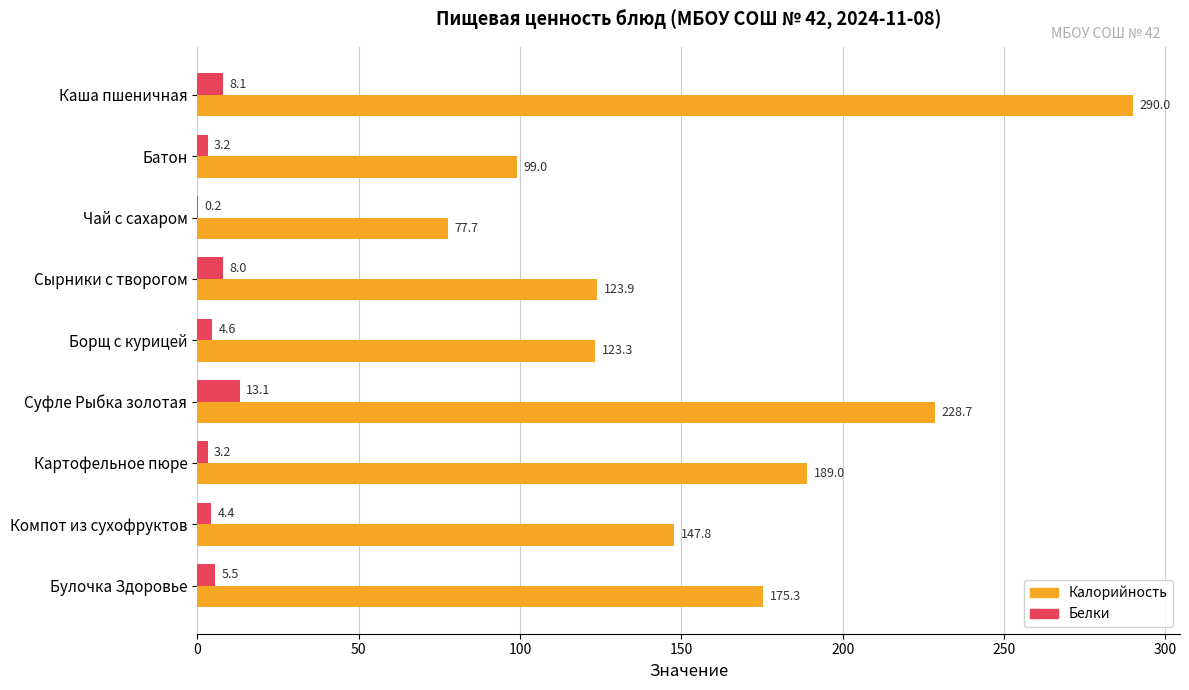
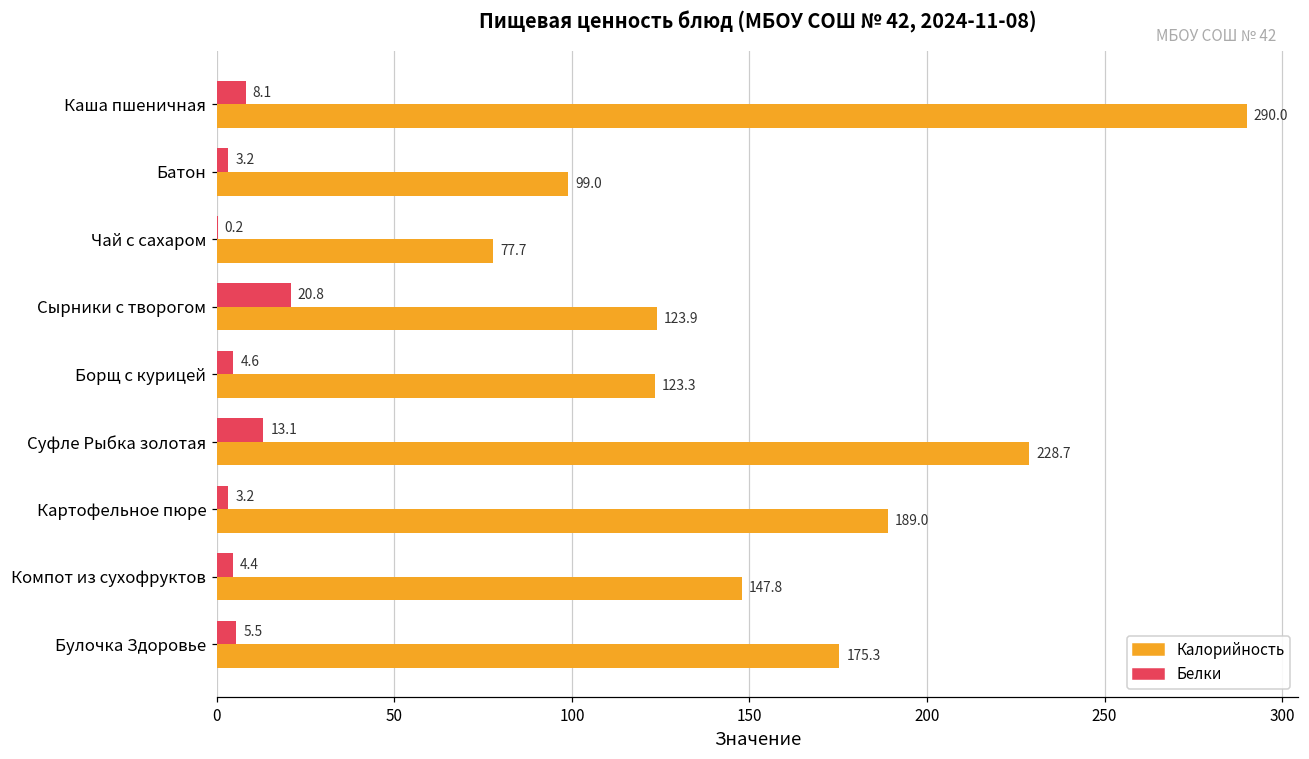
  {
    "Калорийность": {
      "Каша пшеничная": 290.0,
      "Батон": 99.0,
      "Чай с сахаром": 77.7,
      "Сырники с творогом": 123.9,
      "Борщ с курицей": 123.3,
      "Суфле Рыбка золотая": 228.7,
      "Картофельное пюре": 189.0,
      "Компот из сухофруктов": 147.8,
      "Булочка Здоровье": 175.3
    },
    "Белки": {
      "Каша пшеничная": 8.1,
      "Батон": 3.2,
      "Чай с сахаром": 0.2,
-     "Сырники с творогом": 8.0,
+     "Сырники с творогом": 20.8,
      "Борщ с курицей": 4.6,
      "Суфле Рыбка золотая": 13.1,
      "Картофельное пюре": 3.2,
      "Компот из сухофруктов": 4.4,
      "Булочка Здоровье": 5.5
    }
  }
